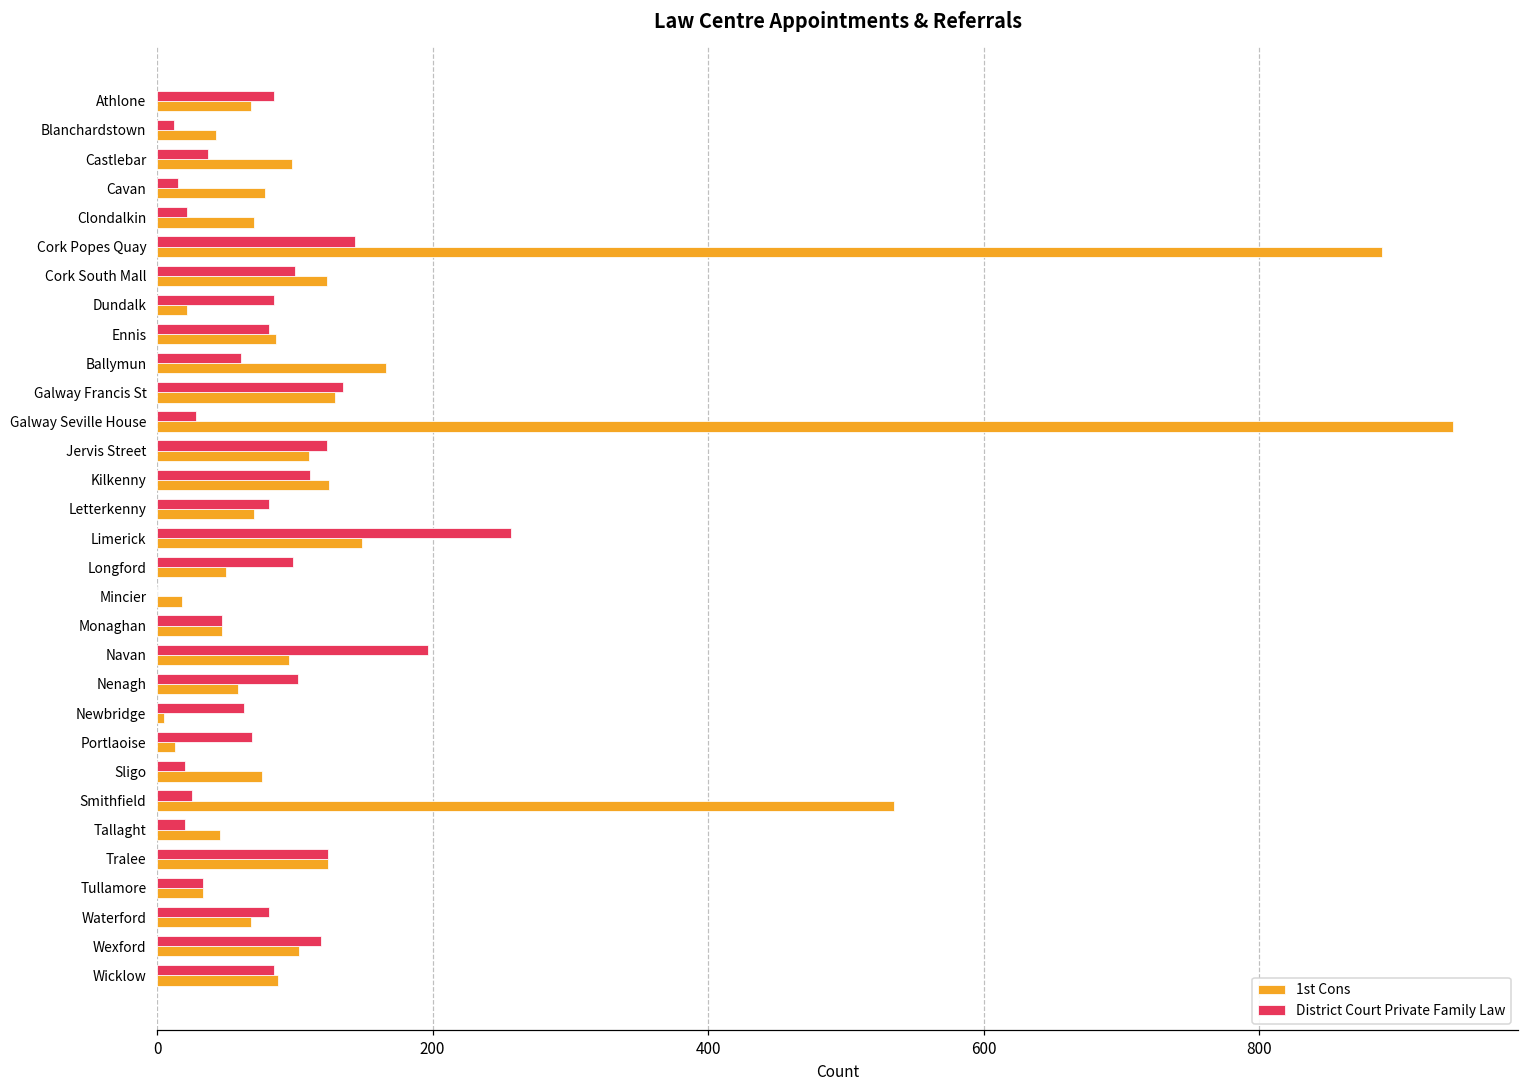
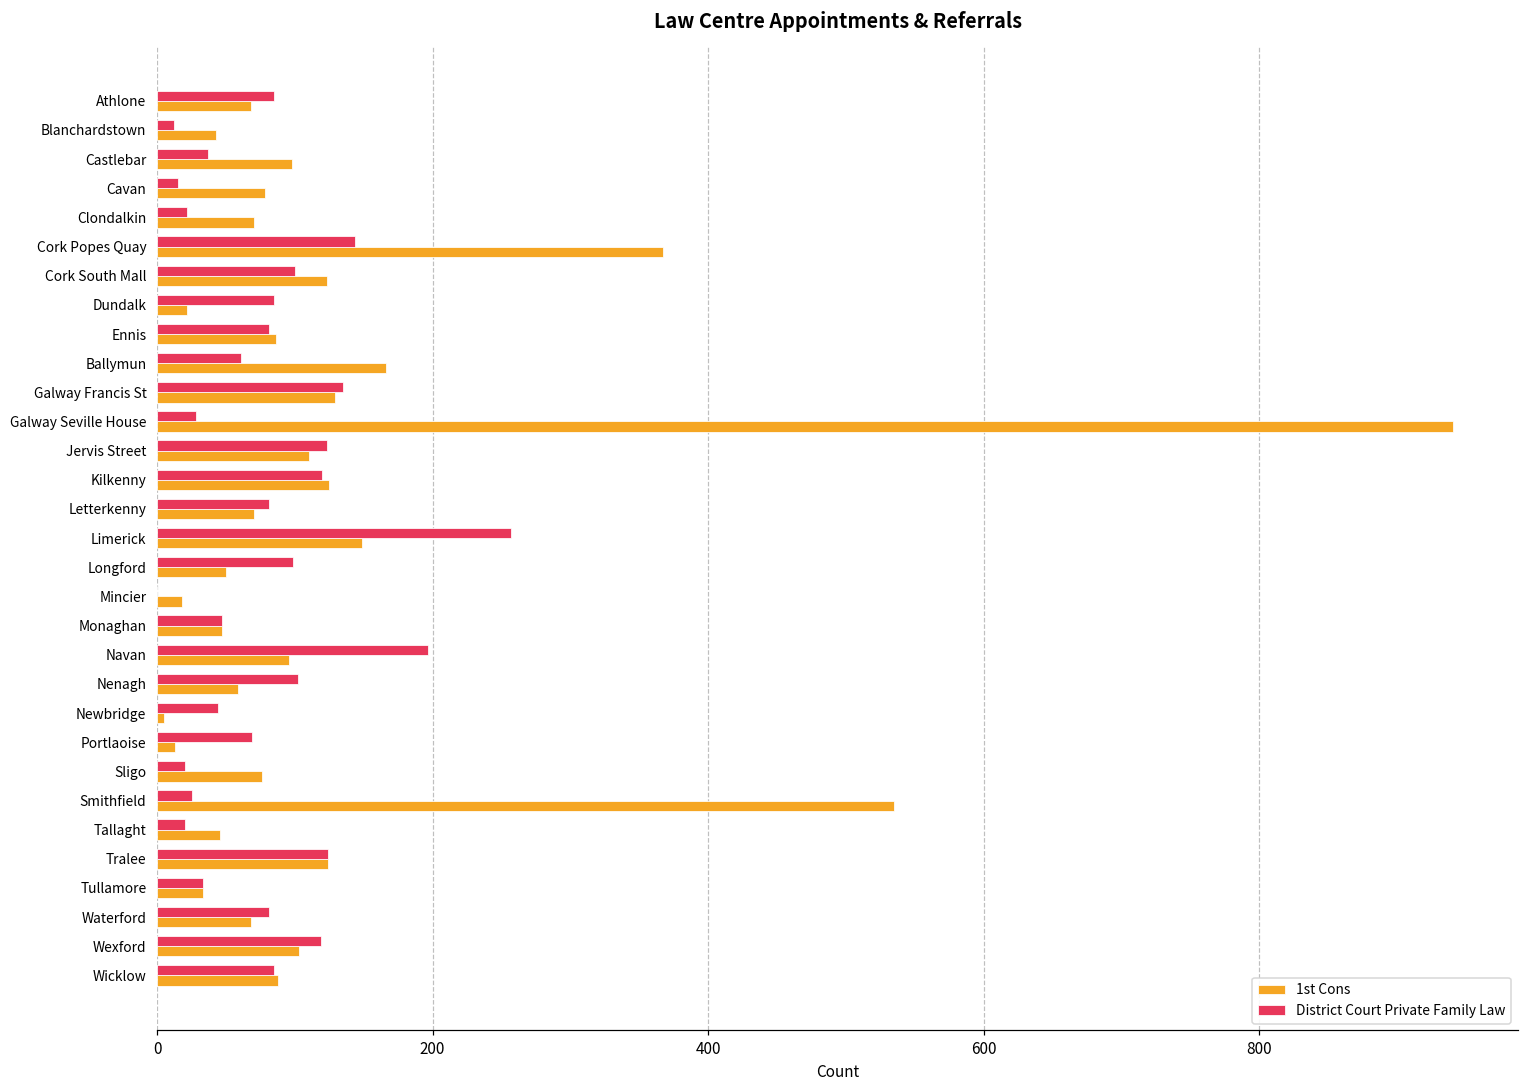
  {
    "1st Cons": {
      "Athlone": 68,
      "Blanchardstown": 43,
      "Castlebar": 98,
      "Cavan": 78,
      "Clondalkin": 70,
-     "Cork Popes Quay": 889,
+     "Cork Popes Quay": 367,
      "Cork South Mall": 123,
      "Dundalk": 22,
      "Ennis": 86,
      "Ballymun": 166,
      "Galway Francis St": 129,
      "Galway Seville House": 941,
      "Jervis Street": 110,
      "Kilkenny": 125,
      "Letterkenny": 70,
      "Limerick": 149,
      "Longford": 50,
      "Mincier": 18,
      "Monaghan": 47,
      "Navan": 96,
      "Nenagh": 59,
      "Newbridge": 5,
      "Portlaoise": 13,
      "Sligo": 76,
      "Smithfield": 535,
      "Tallaght": 46,
      "Tralee": 124,
      "Tullamore": 33,
      "Waterford": 68,
      "Wexford": 103,
      "Wicklow": 88
    },
    "District Court Private Family Law": {
      "Athlone": 85,
      "Blanchardstown": 12,
      "Castlebar": 37,
      "Cavan": 15,
      "Clondalkin": 22,
      "Cork Popes Quay": 144,
      "Cork South Mall": 100,
      "Dundalk": 85,
      "Ennis": 81,
      "Ballymun": 61,
      "Galway Francis St": 135,
      "Galway Seville House": 28,
      "Jervis Street": 123,
-     "Kilkenny": 111,
+     "Kilkenny": 120,
      "Letterkenny": 81,
      "Limerick": 257,
      "Longford": 99,
      "Mincier": 0,
      "Monaghan": 47,
      "Navan": 197,
      "Nenagh": 102,
-     "Newbridge": 63,
+     "Newbridge": 44,
      "Portlaoise": 69,
      "Sligo": 20,
      "Smithfield": 25,
      "Tallaght": 20,
      "Tralee": 124,
      "Tullamore": 33,
      "Waterford": 81,
      "Wexford": 119,
      "Wicklow": 85
    }
  }
